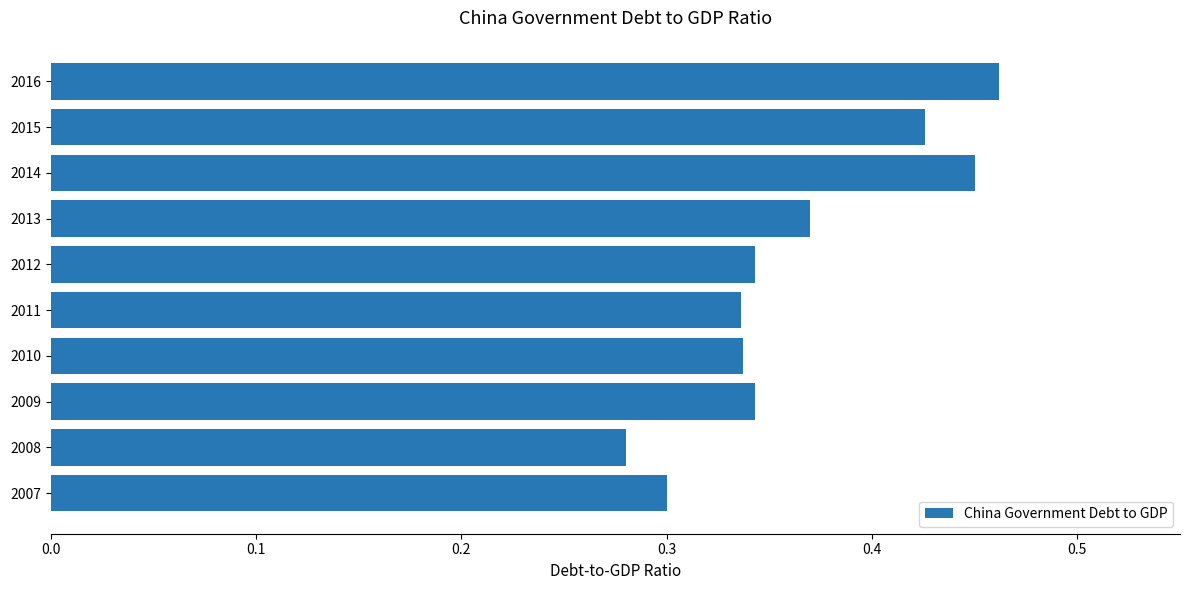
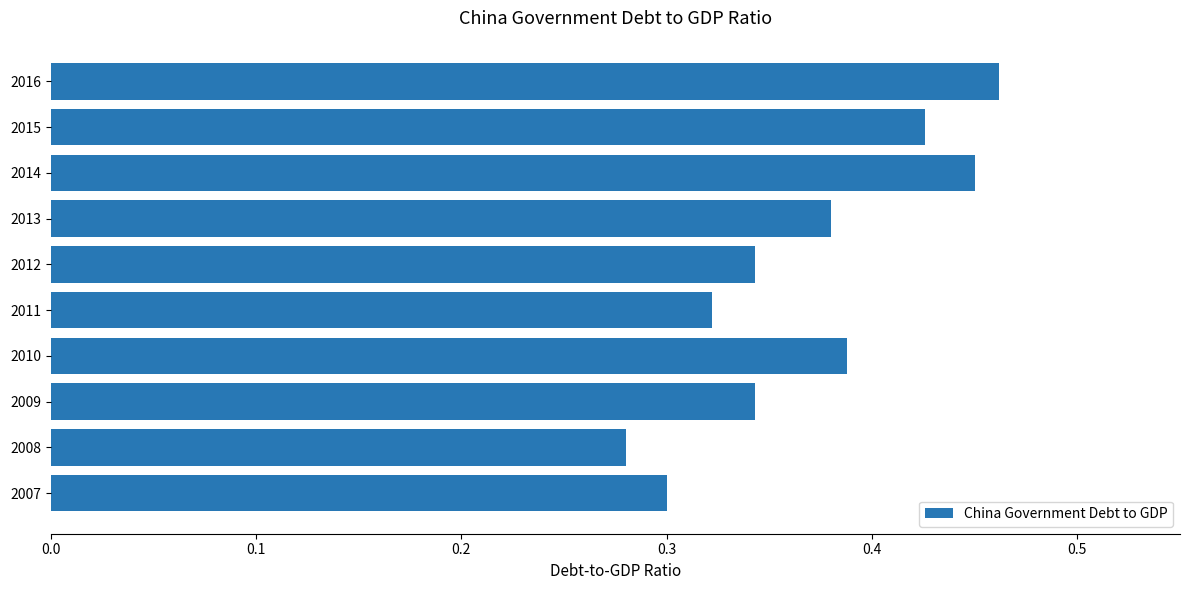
  {
    "2016": 0.462,
    "2015": 0.426,
    "2014": 0.450,
-   "2013": 0.37,
+   "2013": 0.38,
    "2012": 0.343,
-   "2011": 0.336,
-   "2010": 0.337,
+   "2011": 0.322,
+   "2010": 0.388,
    "2009": 0.343,
    "2008": 0.280,
    "2007": 0.300
  }
